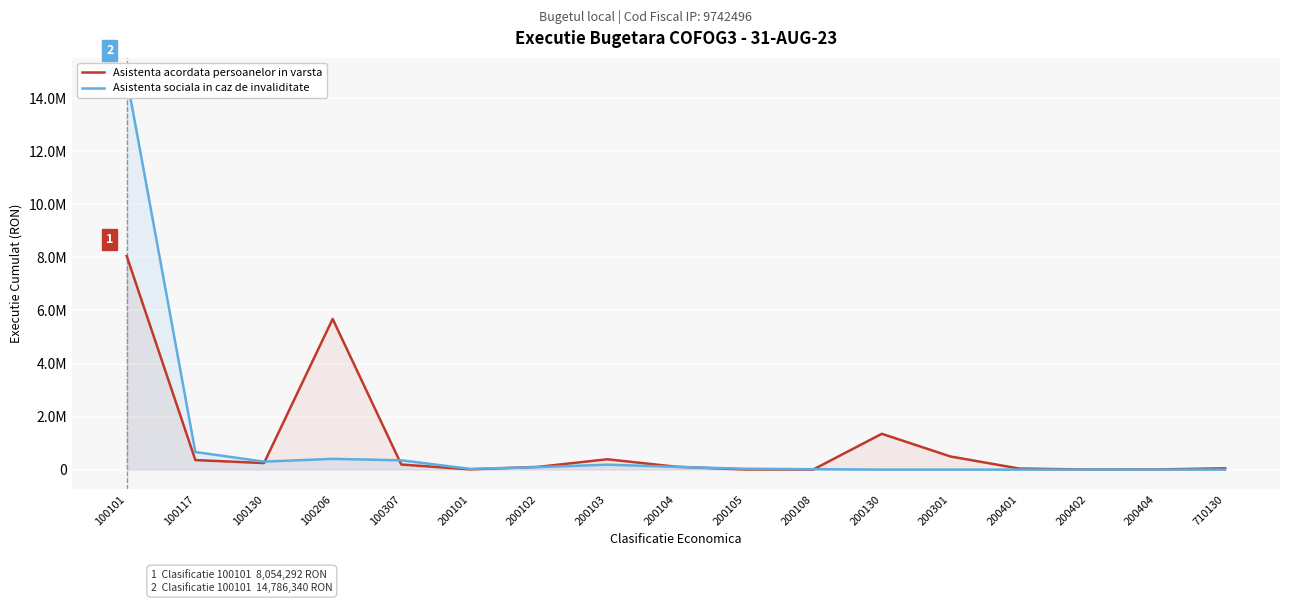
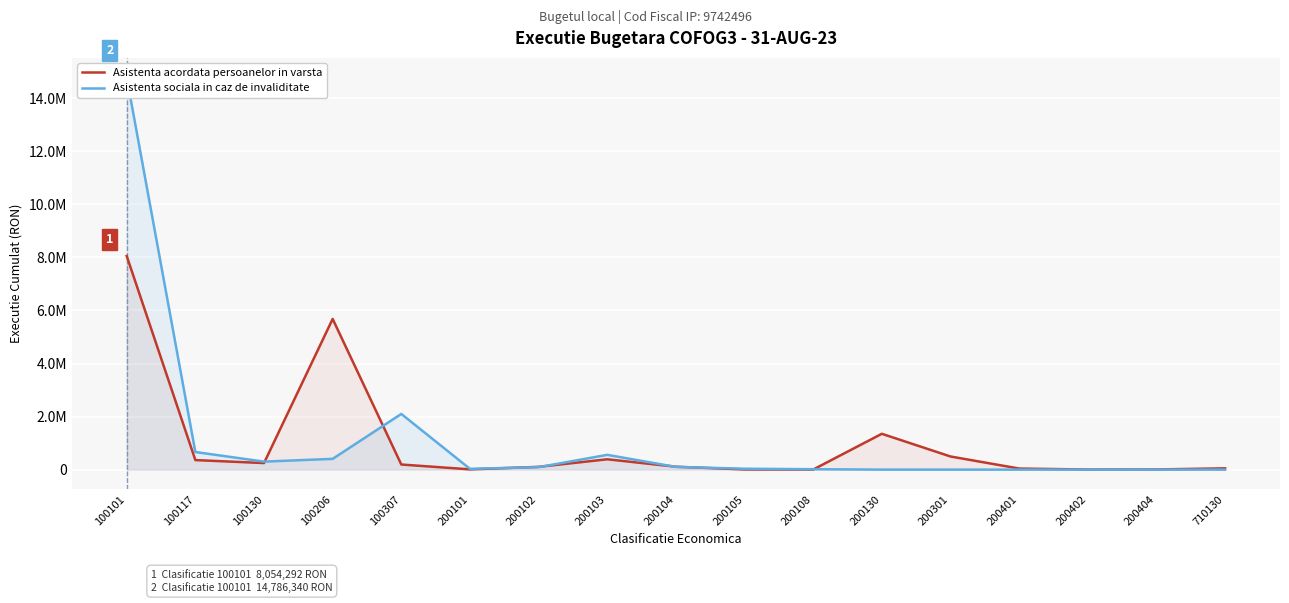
  {
    "Asistenta acordata persoanelor in varsta": {
      "100117": 400000,
      "100206": 5700000,
      "100307": 200000,
      "200103": 400000,
      "200130": 1400000,
      "200301": 500000
    },
    "Asistenta sociala in caz de invaliditate": {
      "100117": 700000,
      "100206": 400000,
-     "100307": 400000,
-     "200103": 200000,
+     "100307": 2100000,
+     "200103": 600000,
      "200130": 0,
      "200301": 0
    }
  }
